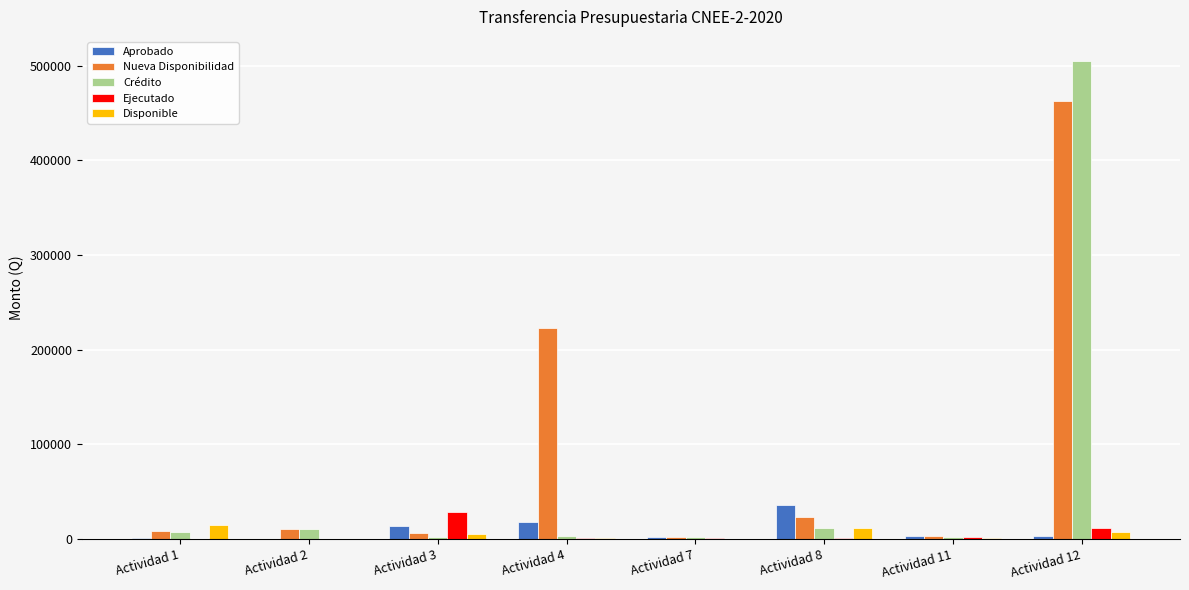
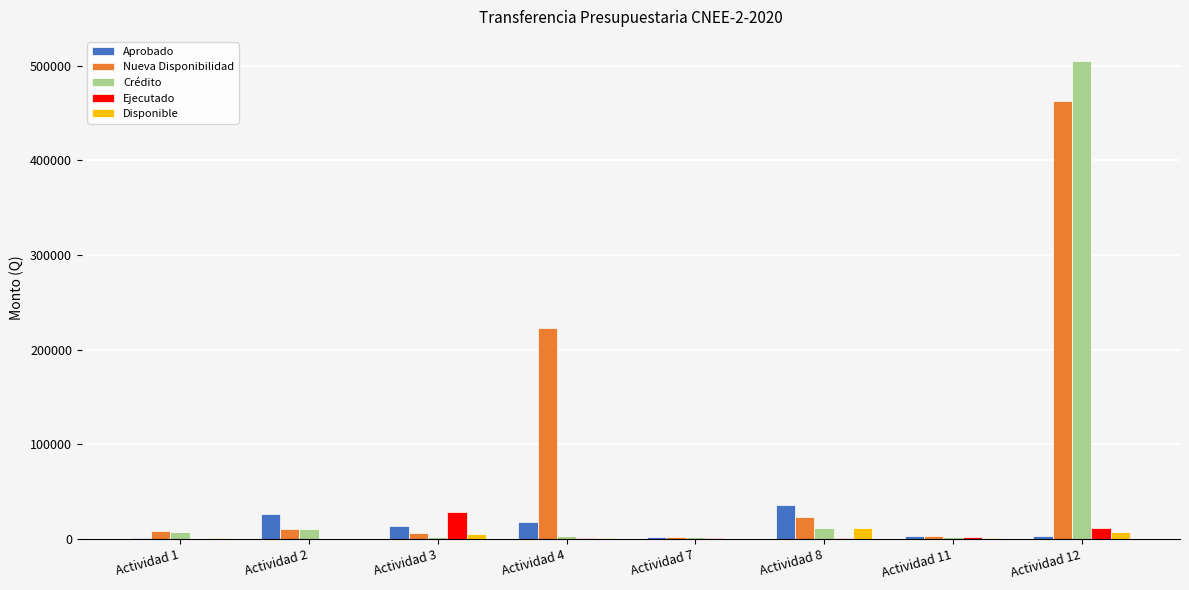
  {
    "Aprobado": {
-     "Actividad 2": 0,
+     "Actividad 2": 30000,
      "Actividad 3": 10000,
      "Actividad 4": 20000,
      "Actividad 8": 40000,
      "Actividad 11": 0,
      "Actividad 12": 0
    },
    "Nueva Disponibilidad": {
      "Actividad 1": 10000,
      "Actividad 2": 10000,
      "Actividad 3": 10000,
      "Actividad 4": 220000,
      "Actividad 8": 20000,
      "Actividad 11": 0,
      "Actividad 12": 460000
    },
    "Crédito": {
      "Actividad 1": 10000,
      "Actividad 2": 10000,
      "Actividad 4": 0,
      "Actividad 8": 10000,
      "Actividad 12": 510000
    },
    "Ejecutado": {
      "Actividad 2": 0,
      "Actividad 3": 30000,
      "Actividad 12": 10000
    },
    "Disponible": {
-     "Actividad 1": 10000,
+     "Actividad 1": 0,
      "Actividad 2": 0,
      "Actividad 3": 10000,
      "Actividad 8": 10000,
      "Actividad 12": 10000
    }
  }
